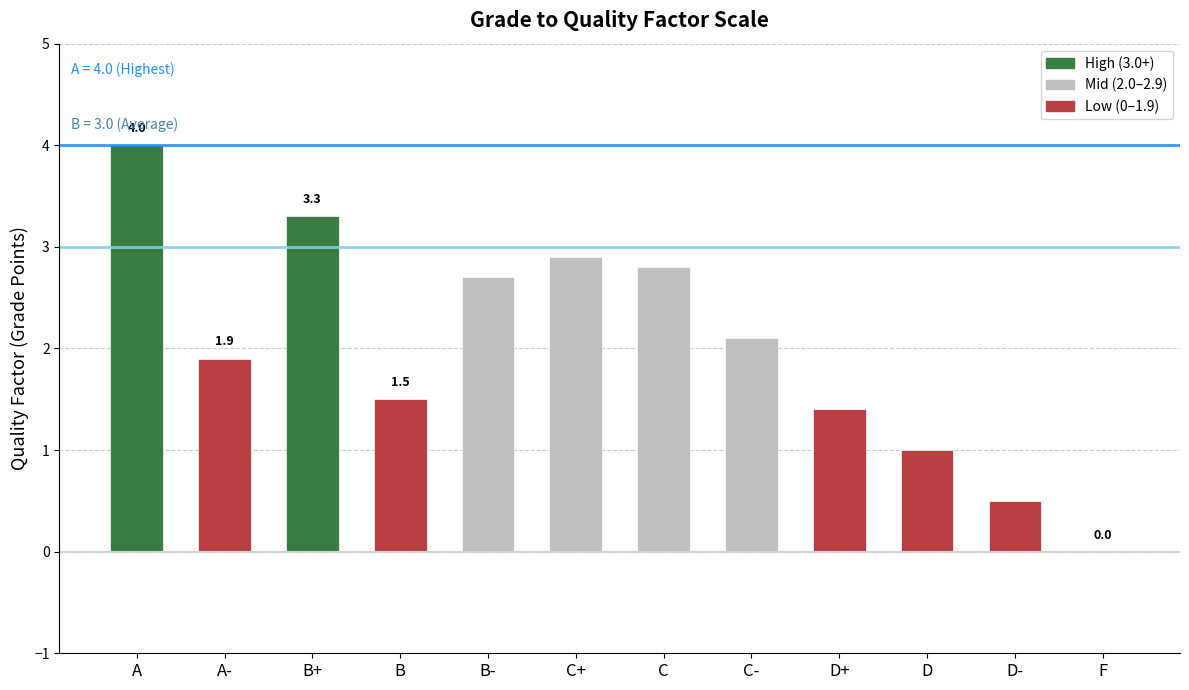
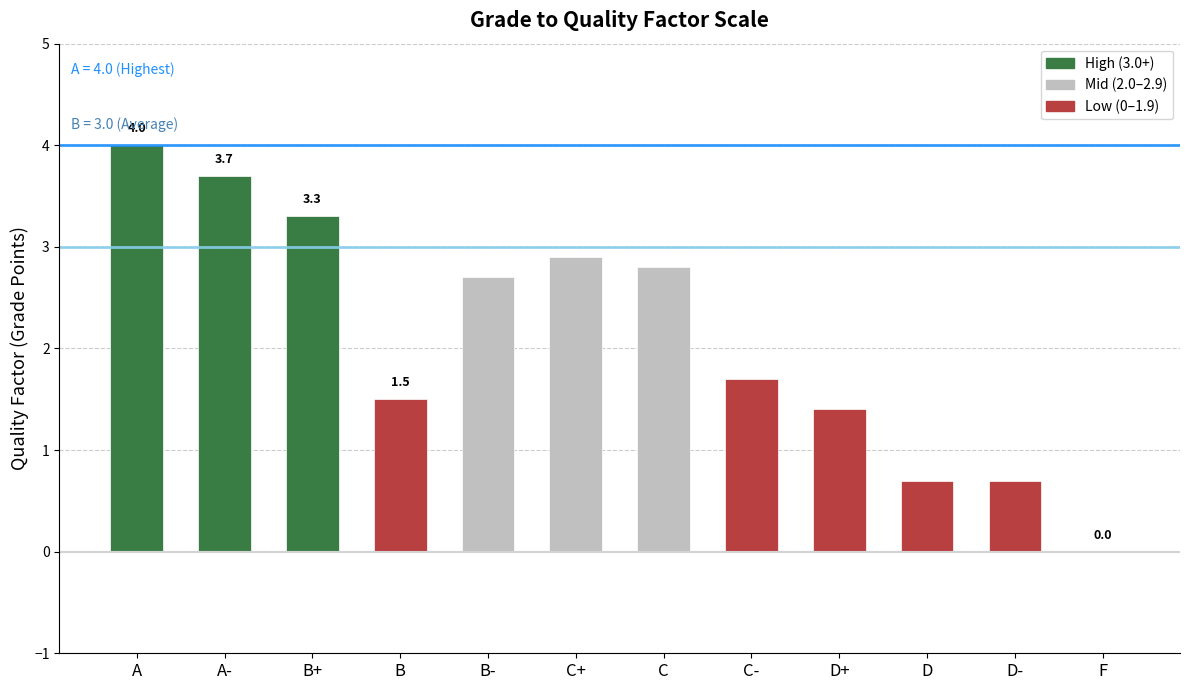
  {
-   "A-": 1.9,
+   "A-": 3.7,
    "B+": 3.3,
    "B": 1.5,
-   "C-": 2.1,
-   "D": 1.0,
-   "D-": 0.5,
+   "C-": 1.7,
+   "D": 0.7,
+   "D-": 0.7,
    "F": 0.0
  }
